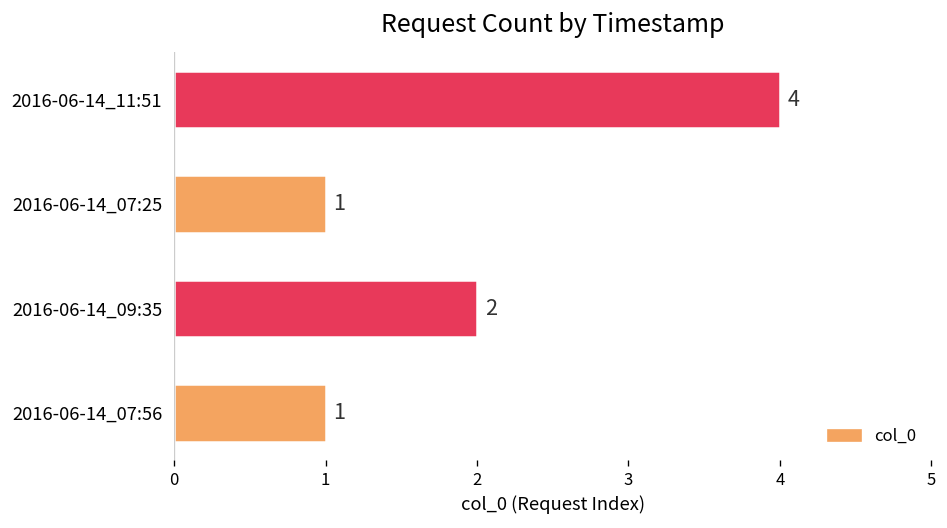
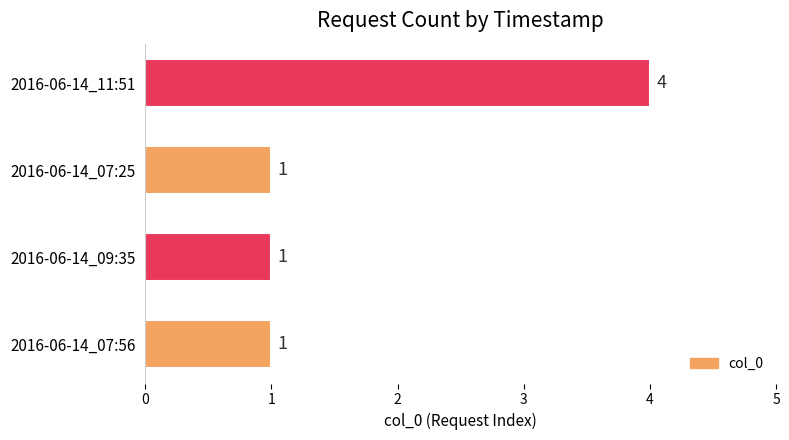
  {
    "2016-06-14_11:51": 4,
    "2016-06-14_07:25": 1,
-   "2016-06-14_09:35": 2,
+   "2016-06-14_09:35": 1,
    "2016-06-14_07:56": 1
  }
